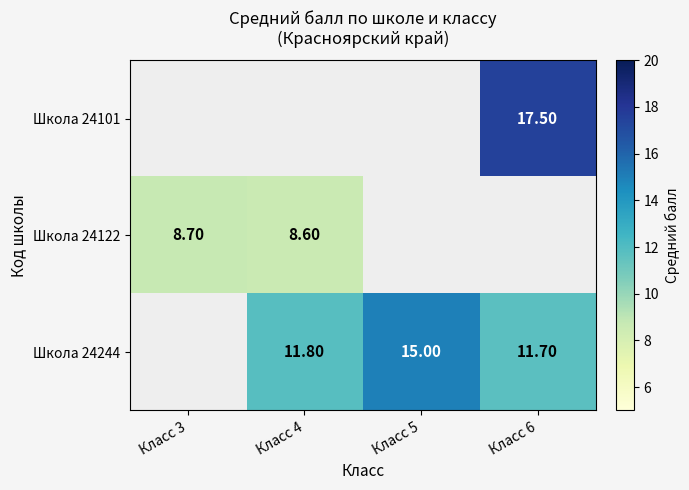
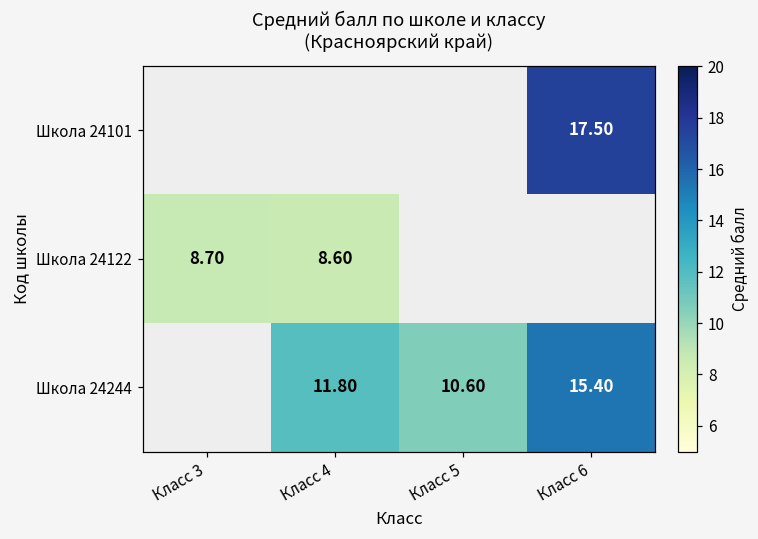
  {
    "Школа 24101": {
      "Класс 6": 17.50
    },
    "Школа 24122": {
      "Класс 3": 8.70,
      "Класс 4": 8.60
    },
    "Школа 24244": {
      "Класс 4": 11.80,
-     "Класс 5": 15.00,
-     "Класс 6": 11.70
+     "Класс 5": 10.60,
+     "Класс 6": 15.40
    }
  }
